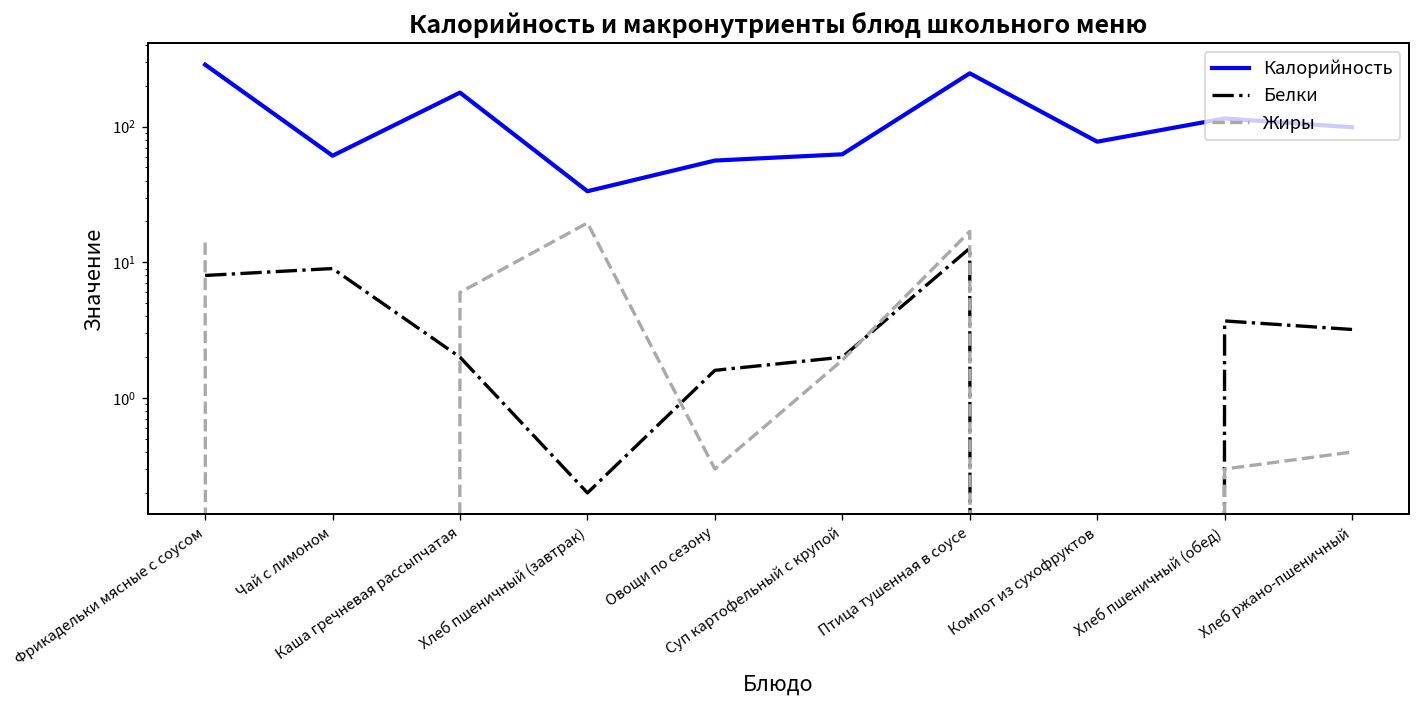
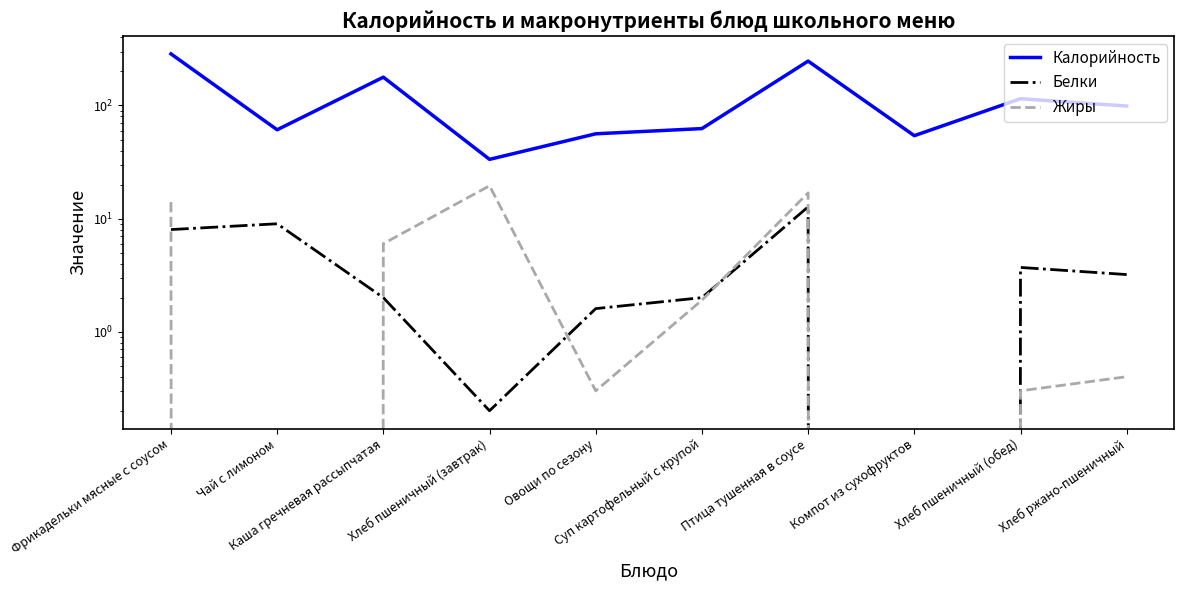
  {
    "Калорийность": {
      "Фрикадельки мясные с соусом": 290,
      "Чай с лимоном": 60,
      "Каша гречневая рассыпчатая": 180,
      "Хлеб пшеничный (завтрак)": 33,
      "Овощи по сезону": 60,
      "Суп картофельный с крупой": 60,
      "Птица тушенная в соусе": 250,
-     "Компот из сухофруктов": 80
+     "Компот из сухофруктов": 50
    },
    "Белки": {
      "Фрикадельки мясные с соусом": 8,
      "Чай с лимоном": 9,
      "Каша гречневая рассыпчатая": 2,
      "Хлеб пшеничный (завтрак)": 0.20,
      "Овощи по сезону": 1.6,
      "Птица тушенная в соусе": 13,
      "Хлеб пшеничный (обед)": 3.7,
      "Хлеб ржано-пшеничный": 3.2
    },
    "Жиры": {
      "Фрикадельки мясные с соусом": 14,
      "Каша гречневая рассыпчатая": 6,
      "Хлеб пшеничный (завтрак)": 20,
      "Овощи по сезону": 0.30,
      "Птица тушенная в соусе": 17,
      "Хлеб пшеничный (обед)": 0.30,
      "Хлеб ржано-пшеничный": 0.40
    }
  }
